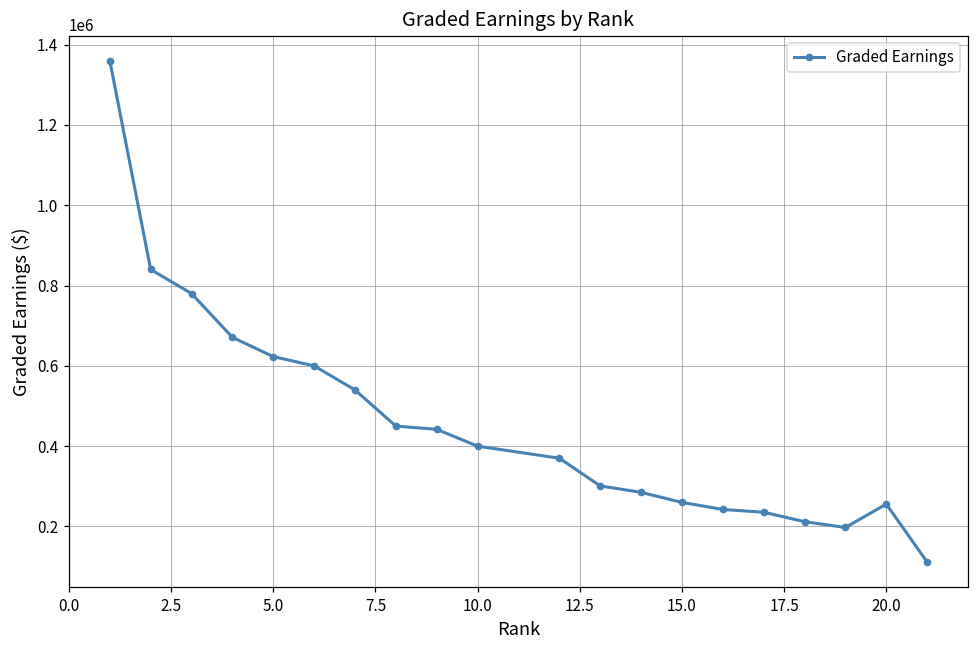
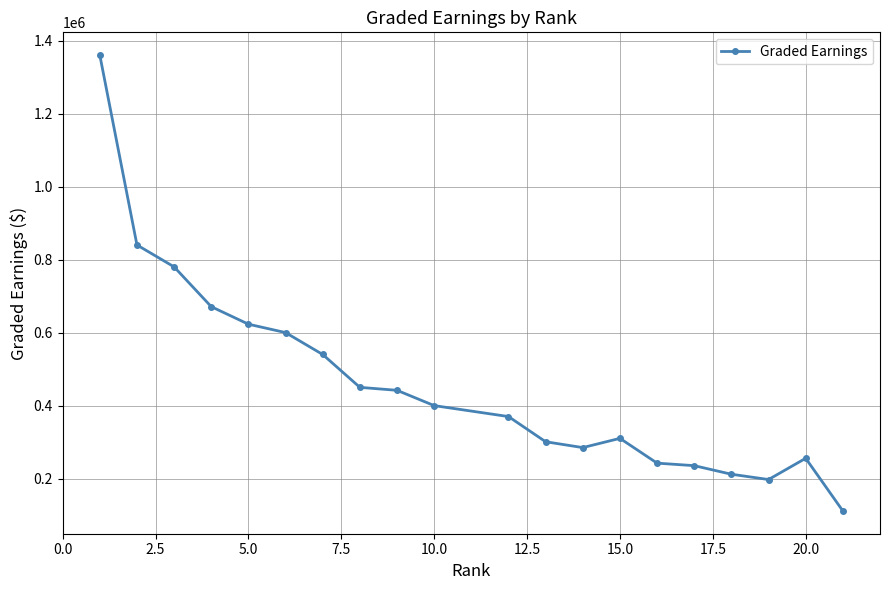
  {
    "5.0": 620000,
    "10.0": 400000,
-   "15.0": 260000,
+   "15.0": 310000,
    "20.0": 260000
  }
